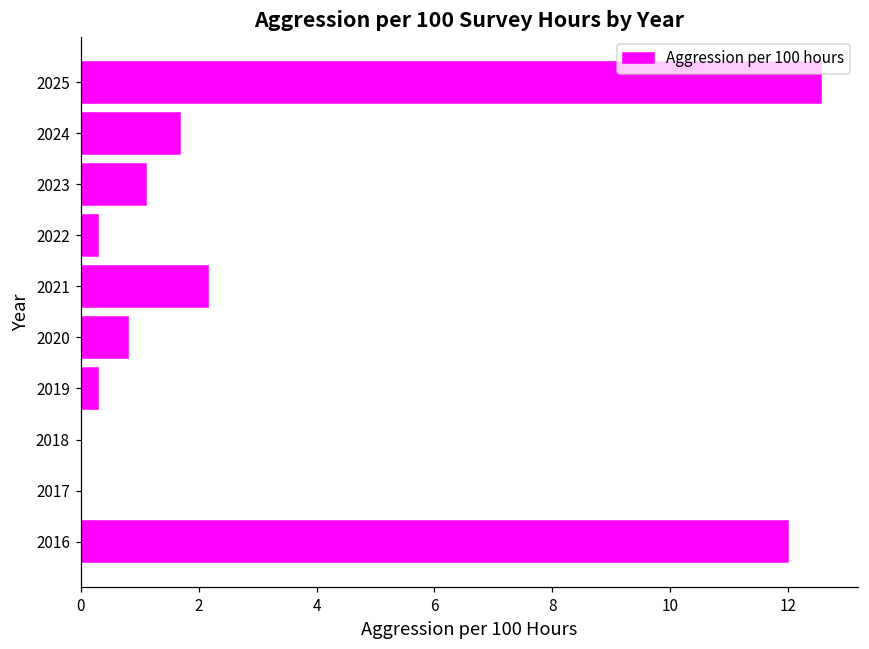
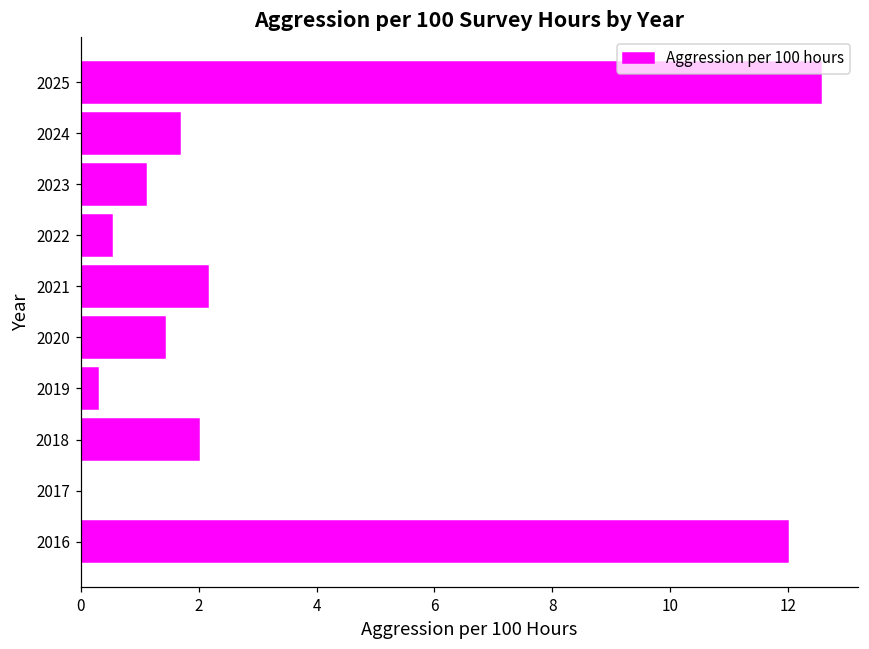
  {
    "2025": 12.6,
    "2024": 1.7,
    "2023": 1.1,
-   "2022": 0.3,
+   "2022": 0.5,
    "2021": 2.2,
-   "2020": 0.8,
+   "2020": 1.4,
    "2019": 0.3,
-   "2018": 0,
+   "2018": 2,
    "2017": 0.0,
    "2016": 12.0
  }
